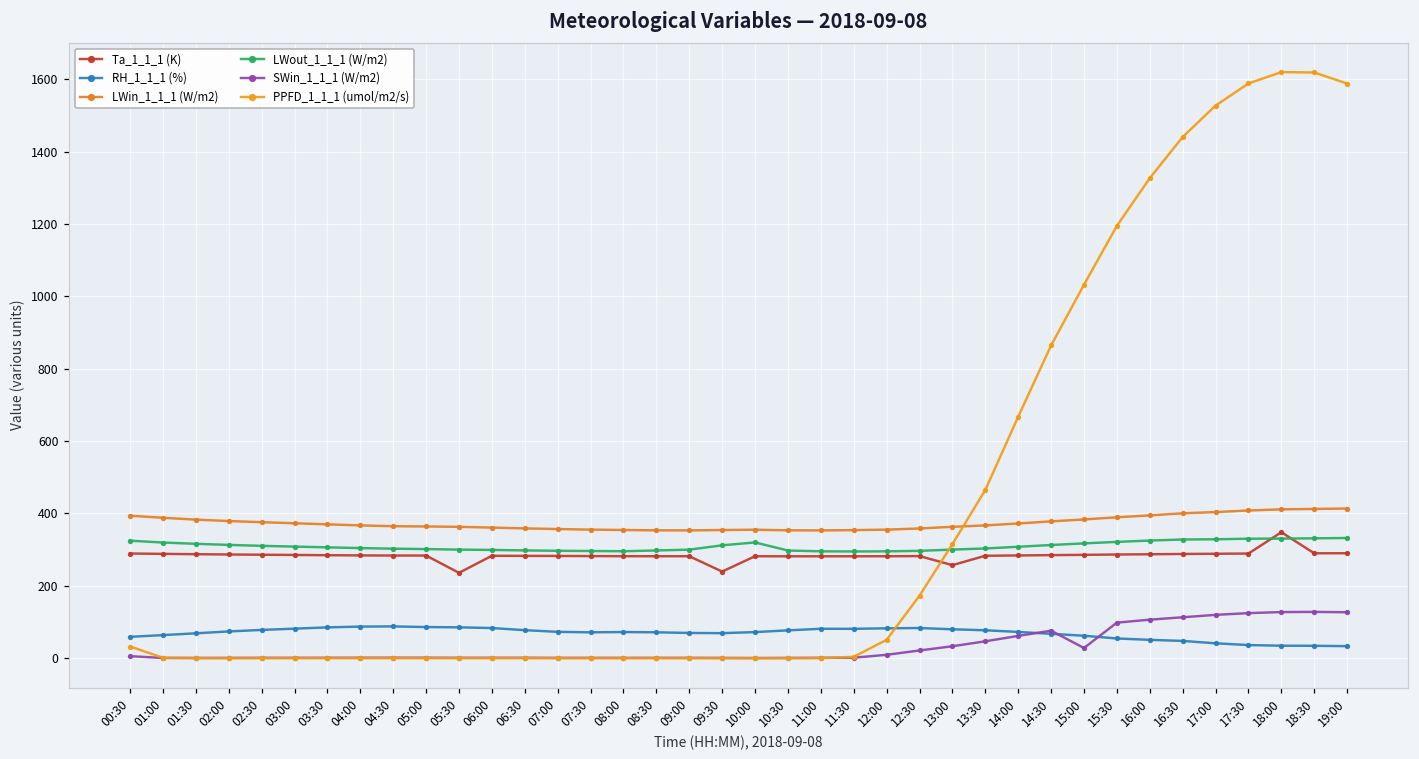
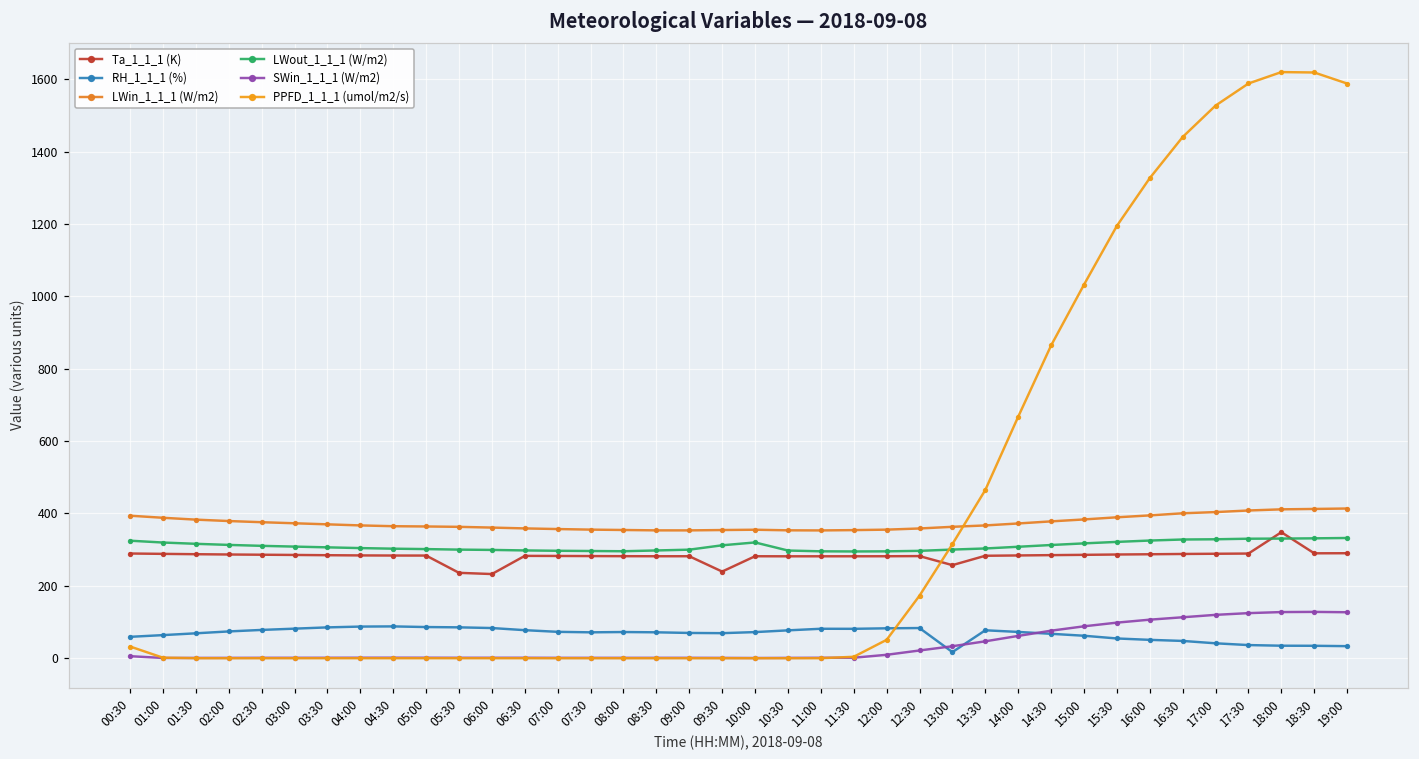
  {
    "Ta_1_1_1 (K)": {
      "00:30": 290,
      "01:00": 290,
      "01:30": 290,
      "02:00": 290,
      "02:30": 290,
      "03:00": 290,
      "03:30": 280,
      "04:00": 280,
      "04:30": 280,
      "05:00": 280,
      "05:30": 240,
-     "06:00": 280,
+     "06:00": 230,
      "06:30": 280,
      "07:00": 280,
      "07:30": 280,
      "08:00": 280,
      "08:30": 280,
      "09:00": 280,
      "09:30": 240,
      "10:00": 280,
      "10:30": 280,
      "11:00": 280,
      "11:30": 280,
      "12:00": 280,
      "12:30": 280,
      "13:00": 260,
      "13:30": 280,
      "14:00": 280,
      "14:30": 280,
      "15:00": 290,
      "15:30": 290,
      "16:00": 290,
      "16:30": 290,
      "17:00": 290,
      "17:30": 290,
      "18:00": 350,
      "18:30": 290,
      "19:00": 290
    },
    "RH_1_1_1 (%)": {
      "00:30": 60,
      "01:00": 60,
      "01:30": 70,
      "02:00": 70,
      "02:30": 80,
      "03:00": 80,
      "03:30": 90,
      "04:00": 90,
      "04:30": 90,
      "05:00": 90,
      "05:30": 90,
      "06:00": 80,
      "06:30": 80,
      "07:00": 70,
      "07:30": 70,
      "08:00": 70,
      "08:30": 70,
      "09:00": 70,
      "09:30": 70,
      "10:00": 70,
      "10:30": 80,
      "11:00": 80,
      "11:30": 80,
      "12:00": 80,
      "12:30": 80,
-     "13:00": 80,
+     "13:00": 20,
      "13:30": 80,
      "14:00": 70,
      "14:30": 70,
      "15:00": 60,
      "15:30": 50,
      "16:00": 50,
      "16:30": 50,
      "17:00": 40,
      "17:30": 40,
      "18:00": 30,
      "18:30": 30,
      "19:00": 30
    },
    "LWout_1_1_1 (W/m2)": {
      "00:30": 320,
      "01:00": 320,
      "01:30": 320,
      "02:00": 310,
      "02:30": 310,
      "03:00": 310,
      "03:30": 310,
      "04:00": 300,
      "04:30": 300,
      "05:00": 300,
      "05:30": 300,
      "06:00": 300,
      "06:30": 300,
      "07:00": 300,
      "07:30": 300,
      "08:00": 300,
      "08:30": 300,
      "09:00": 300,
      "09:30": 310,
      "10:00": 320,
      "10:30": 300,
      "11:00": 300,
      "11:30": 300,
      "12:00": 300,
      "12:30": 300,
      "13:00": 300,
      "13:30": 300,
      "14:00": 310,
      "14:30": 310,
      "15:00": 320,
      "15:30": 320,
      "16:00": 330,
      "16:30": 330,
      "17:00": 330,
      "17:30": 330,
      "18:00": 330,
      "18:30": 330,
      "19:00": 330
    },
    "SWin_1_1_1 (W/m2)": {
      "00:30": 10,
      "12:00": 10,
      "12:30": 20,
      "13:00": 30,
      "13:30": 50,
      "14:00": 60,
      "14:30": 80,
-     "15:00": 30,
+     "15:00": 90,
      "15:30": 100,
      "16:00": 110,
      "16:30": 110,
      "17:00": 120,
      "17:30": 120,
      "18:00": 130,
      "18:30": 130,
      "19:00": 130
    }
  }
